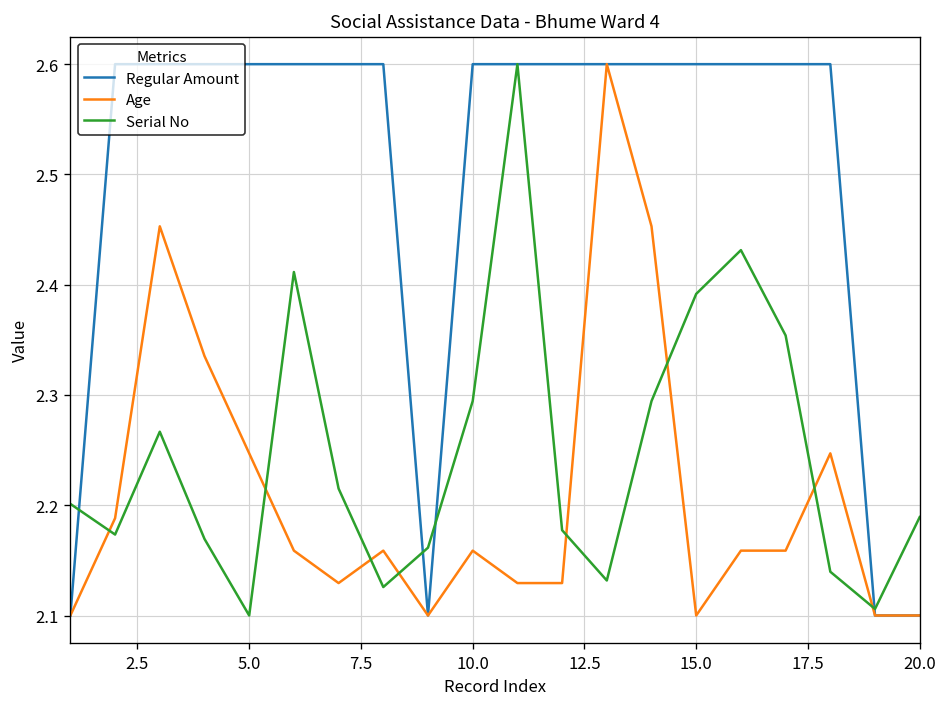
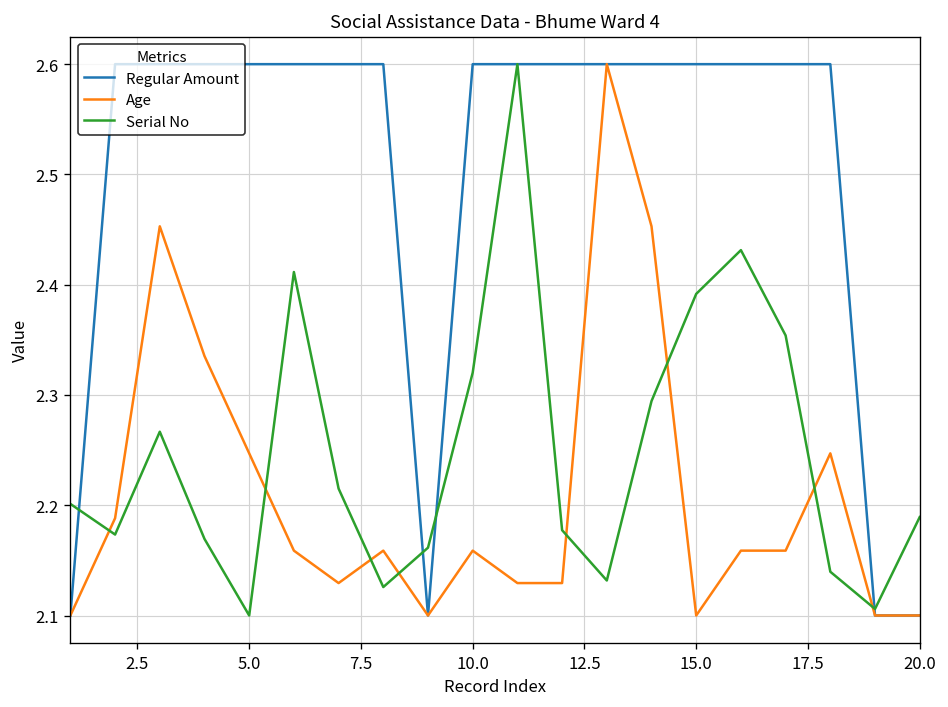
  {
    "Regular Amount": {
      "5.0": 2.60,
      "10.0": 2.60,
      "15.0": 2.60
    },
    "Age": {
      "5.0": 2.25,
      "10.0": 2.16,
      "15.0": 2.10
    },
    "Serial No": {
      "5.0": 2.10,
-     "10.0": 2.29,
+     "10.0": 2.32,
      "15.0": 2.39,
      "20.0": 2.19
    }
  }
